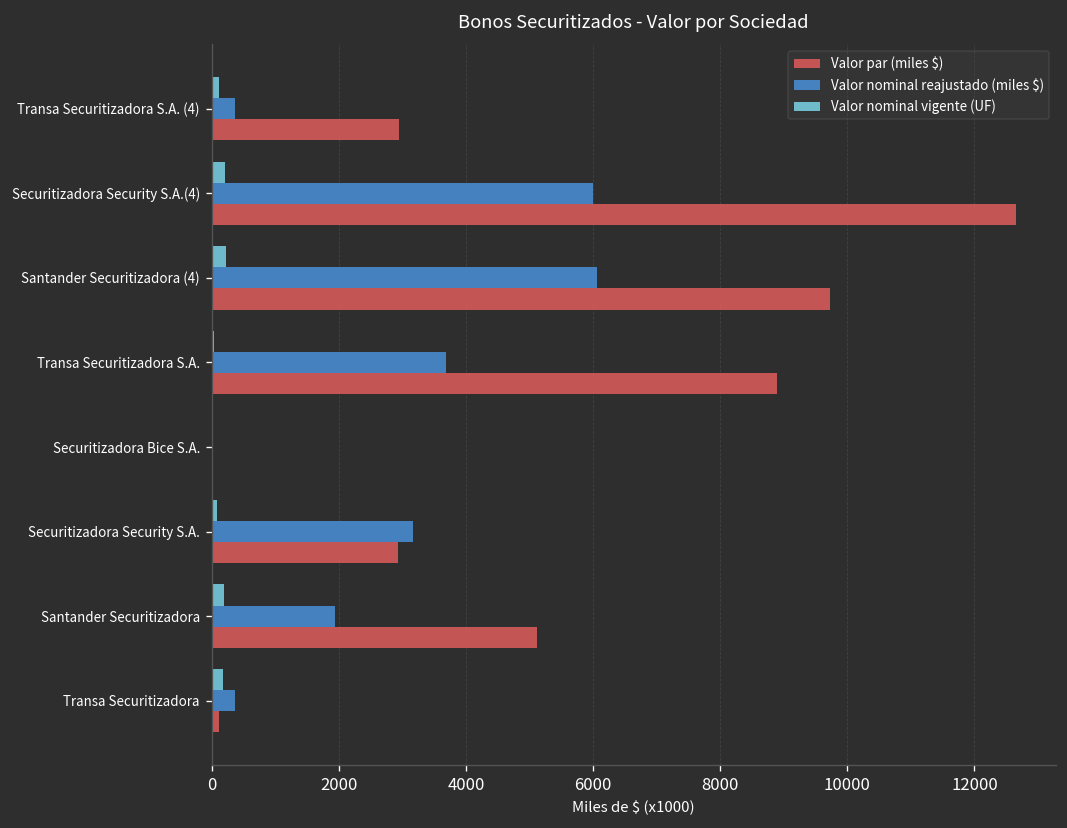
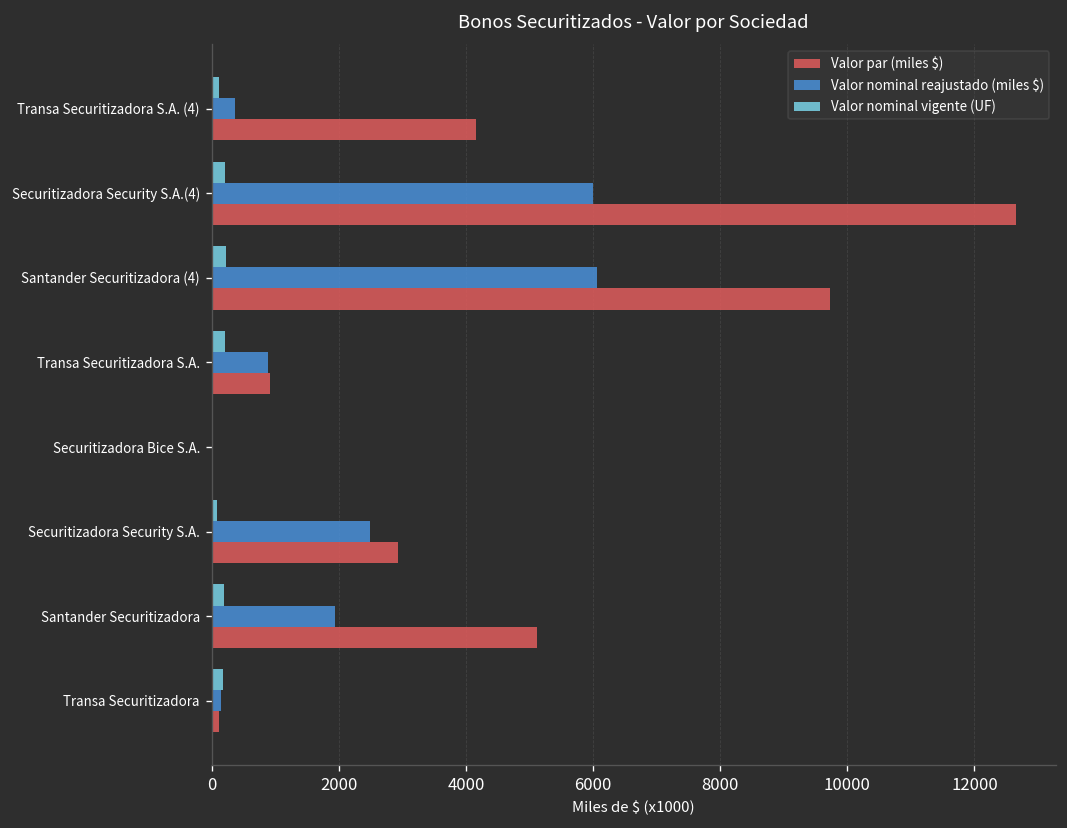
  {
    "Valor par (miles $)": {
-     "Transa Securitizadora S.A. (4)": 2900,
+     "Transa Securitizadora S.A. (4)": 4200,
      "Securitizadora Security S.A.(4)": 12600,
      "Santander Securitizadora (4)": 9700,
-     "Transa Securitizadora S.A.": 8900,
+     "Transa Securitizadora S.A.": 900,
      "Securitizadora Bice S.A.": 0,
      "Securitizadora Security S.A.": 2900,
      "Santander Securitizadora": 5100,
      "Transa Securitizadora": 100
    },
    "Valor nominal reajustado (miles $)": {
      "Transa Securitizadora S.A. (4)": 400,
      "Securitizadora Security S.A.(4)": 6000,
      "Santander Securitizadora (4)": 6100,
-     "Transa Securitizadora S.A.": 3700,
+     "Transa Securitizadora S.A.": 900,
      "Securitizadora Bice S.A.": 0,
-     "Securitizadora Security S.A.": 3200,
+     "Securitizadora Security S.A.": 2500,
      "Santander Securitizadora": 1900,
-     "Transa Securitizadora": 400
+     "Transa Securitizadora": 200
    },
    "Valor nominal vigente (UF)": {
      "Transa Securitizadora S.A. (4)": 100,
      "Securitizadora Security S.A.(4)": 200,
      "Santander Securitizadora (4)": 200,
-     "Transa Securitizadora S.A.": 0,
+     "Transa Securitizadora S.A.": 200,
      "Securitizadora Bice S.A.": 0,
      "Securitizadora Security S.A.": 100,
      "Santander Securitizadora": 200,
      "Transa Securitizadora": 200
    }
  }
